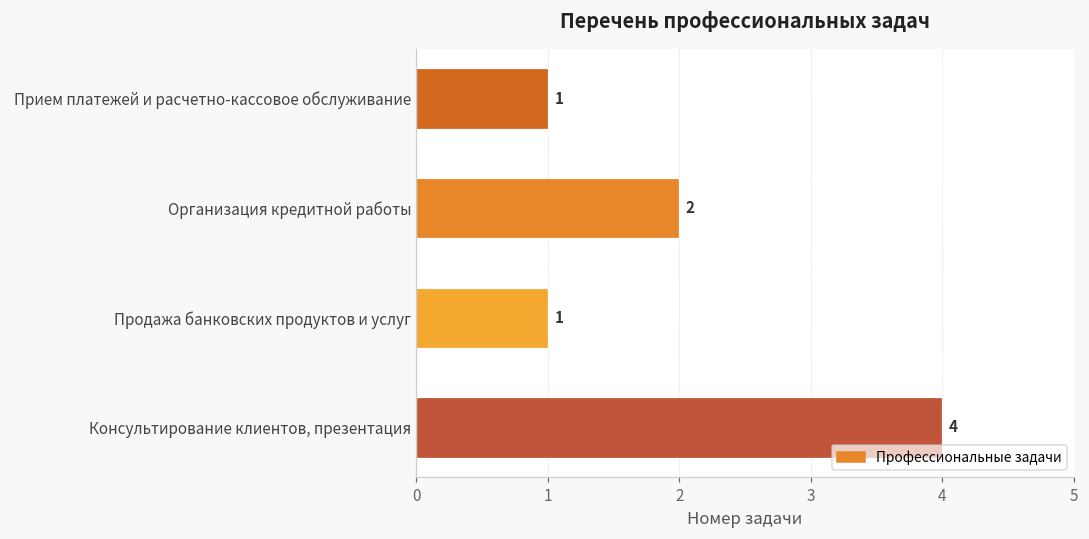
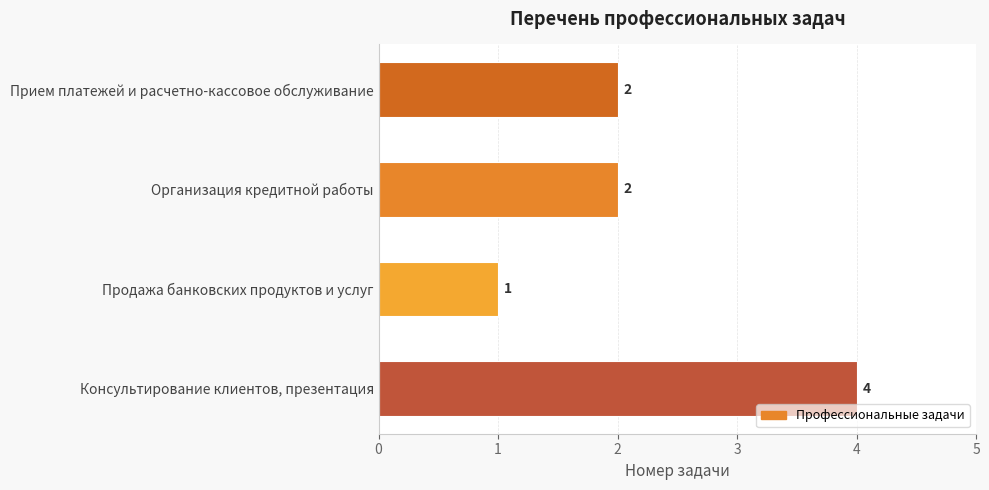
  {
-   "Прием платежей и расчетно-кассовое обслуживание": 1,
+   "Прием платежей и расчетно-кассовое обслуживание": 2,
    "Организация кредитной работы": 2,
    "Продажа банковских продуктов и услуг": 1,
    "Консультирование клиентов, презентация": 4
  }
